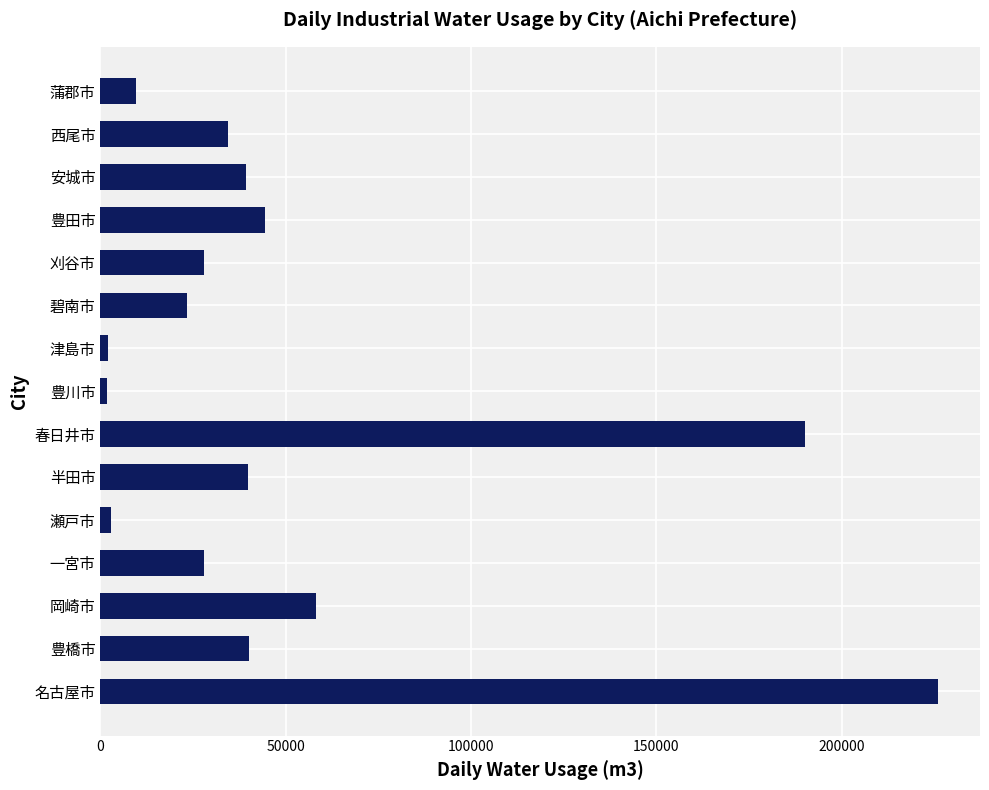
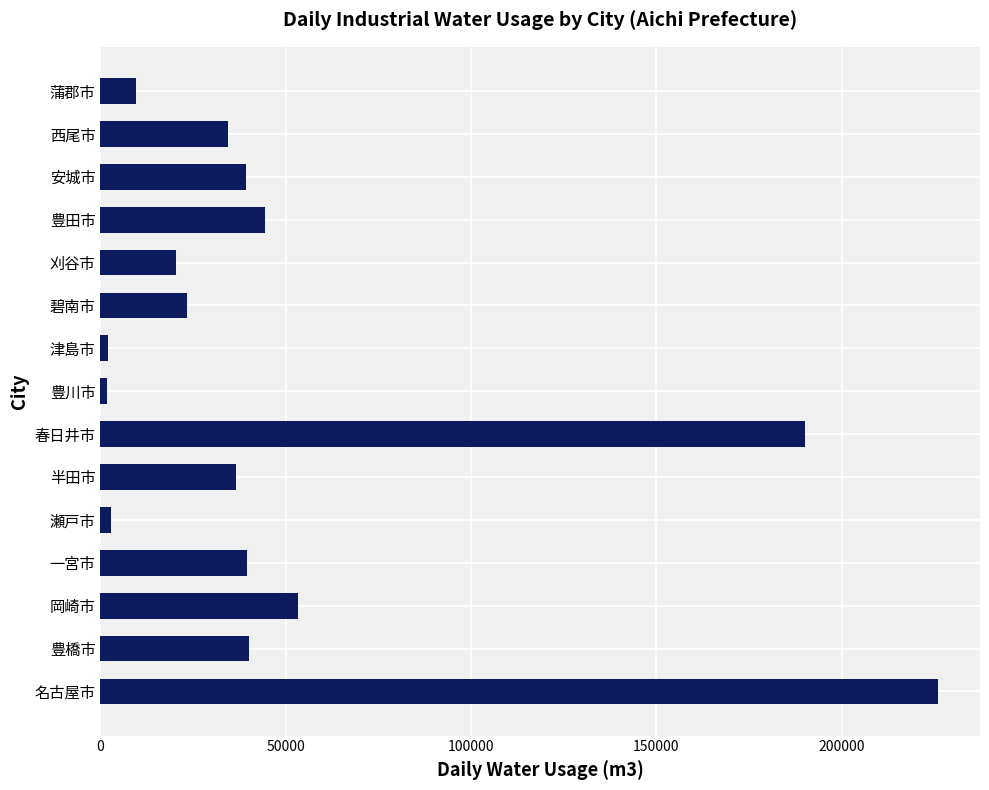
  {
    "蒲郡市": 10000,
    "西尾市": 34000,
    "安城市": 39000,
    "豊田市": 44000,
-   "刈谷市": 28000,
+   "刈谷市": 20000,
    "碧南市": 23000,
    "津島市": 2000,
    "豊川市": 2000,
    "春日井市": 190000,
-   "半田市": 40000,
+   "半田市": 37000,
    "瀬戸市": 3000,
-   "一宮市": 28000,
-   "岡崎市": 58000,
+   "一宮市": 39000,
+   "岡崎市": 53000,
    "豊橋市": 40000,
    "名古屋市": 226000
  }
